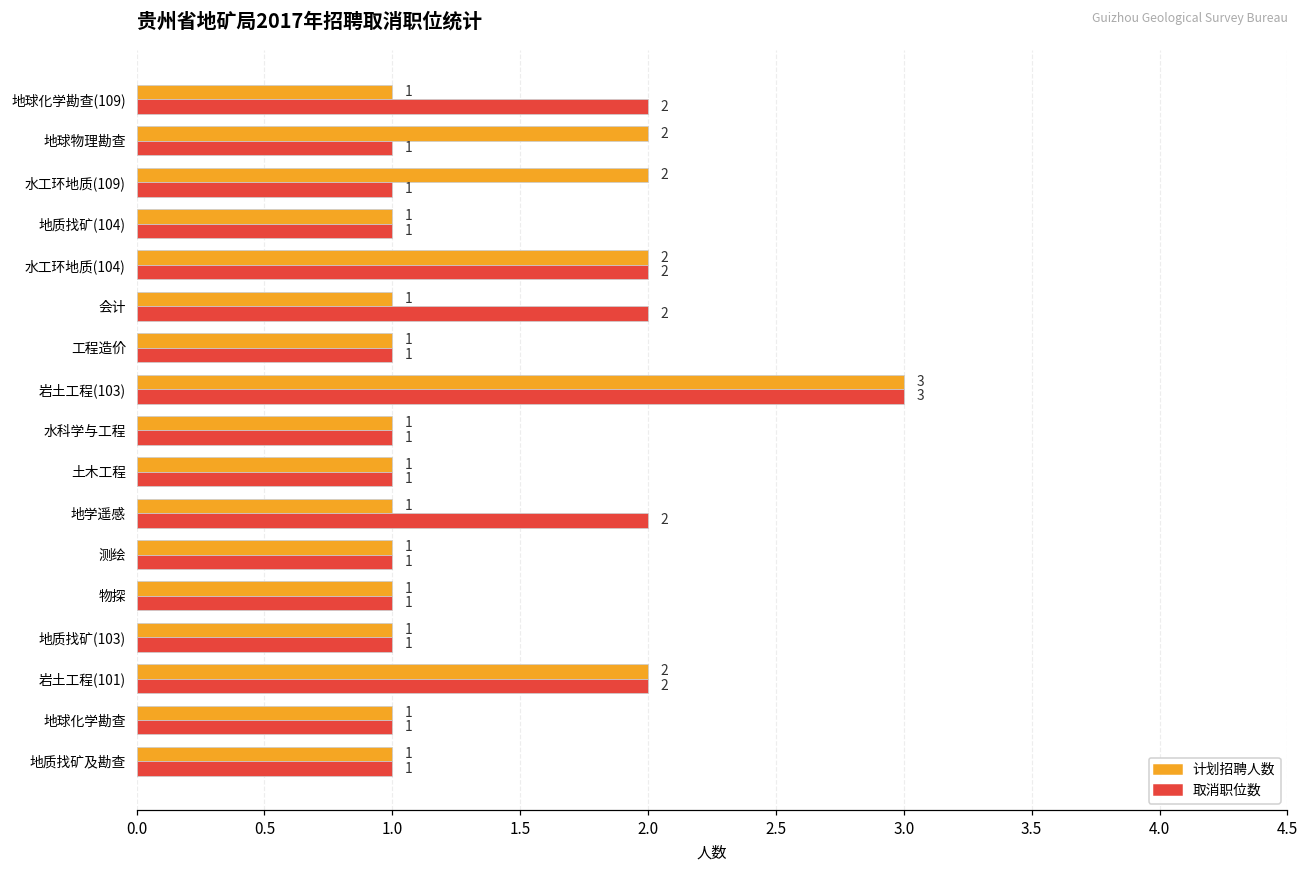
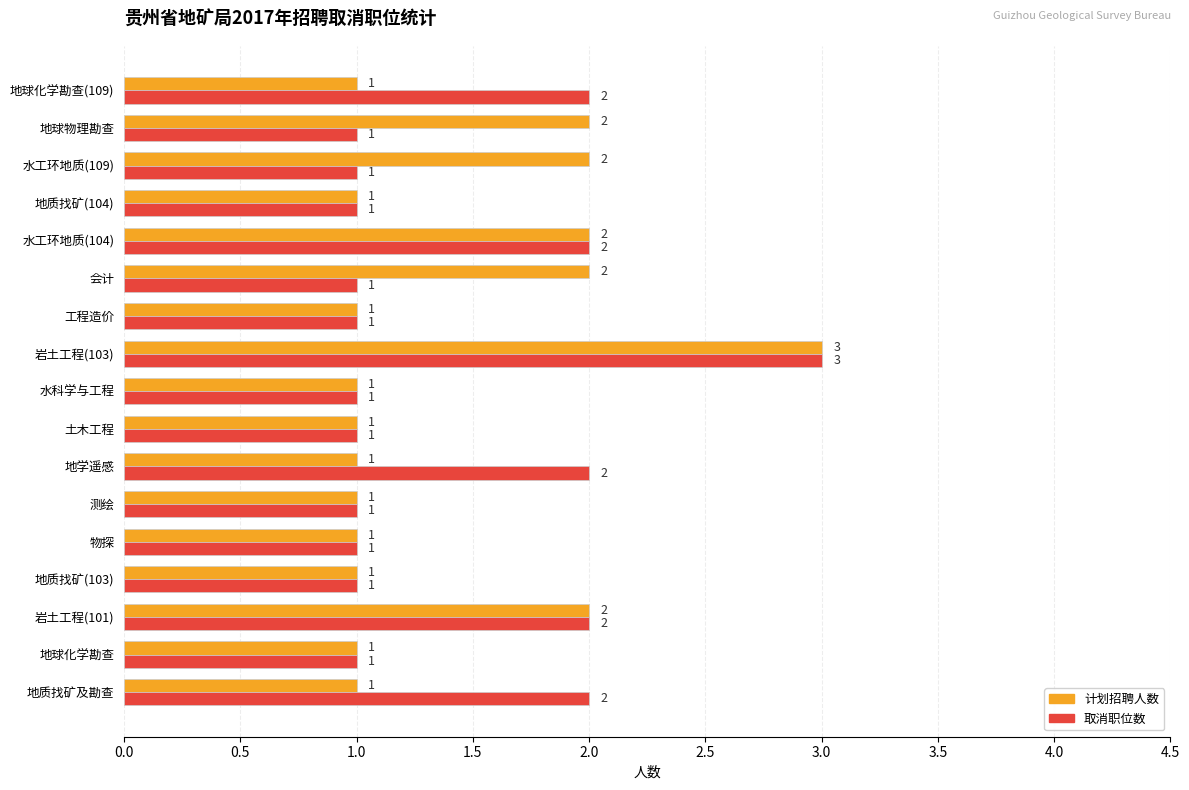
  {
    "计划招聘人数": {
      "地球化学勘查(109)": 1,
      "地球物理勘查": 2,
      "水工环地质(109)": 2,
      "地质找矿(104)": 1,
      "水工环地质(104)": 2,
-     "会计": 1,
+     "会计": 2,
      "工程造价": 1,
      "岩土工程(103)": 3,
      "水科学与工程": 1,
      "土木工程": 1,
      "地学遥感": 1,
      "测绘": 1,
      "物探": 1,
      "地质找矿(103)": 1,
      "岩土工程(101)": 2,
      "地球化学勘查": 1,
      "地质找矿及勘查": 1
    },
    "取消职位数": {
      "地球化学勘查(109)": 2,
      "地球物理勘查": 1,
      "水工环地质(109)": 1,
      "地质找矿(104)": 1,
      "水工环地质(104)": 2,
-     "会计": 2,
+     "会计": 1,
      "工程造价": 1,
      "岩土工程(103)": 3,
      "水科学与工程": 1,
      "土木工程": 1,
      "地学遥感": 2,
      "测绘": 1,
      "物探": 1,
      "地质找矿(103)": 1,
      "岩土工程(101)": 2,
      "地球化学勘查": 1,
-     "地质找矿及勘查": 1
+     "地质找矿及勘查": 2
    }
  }
